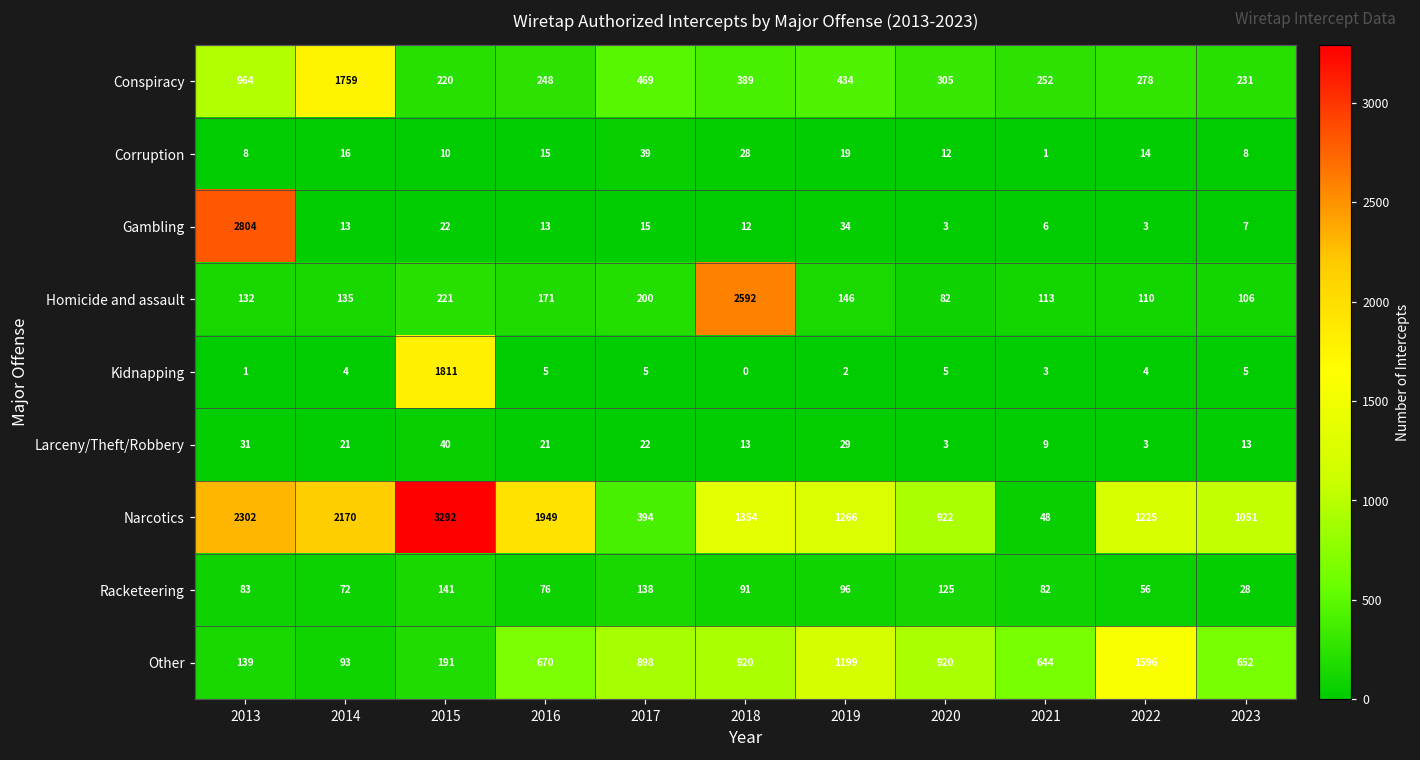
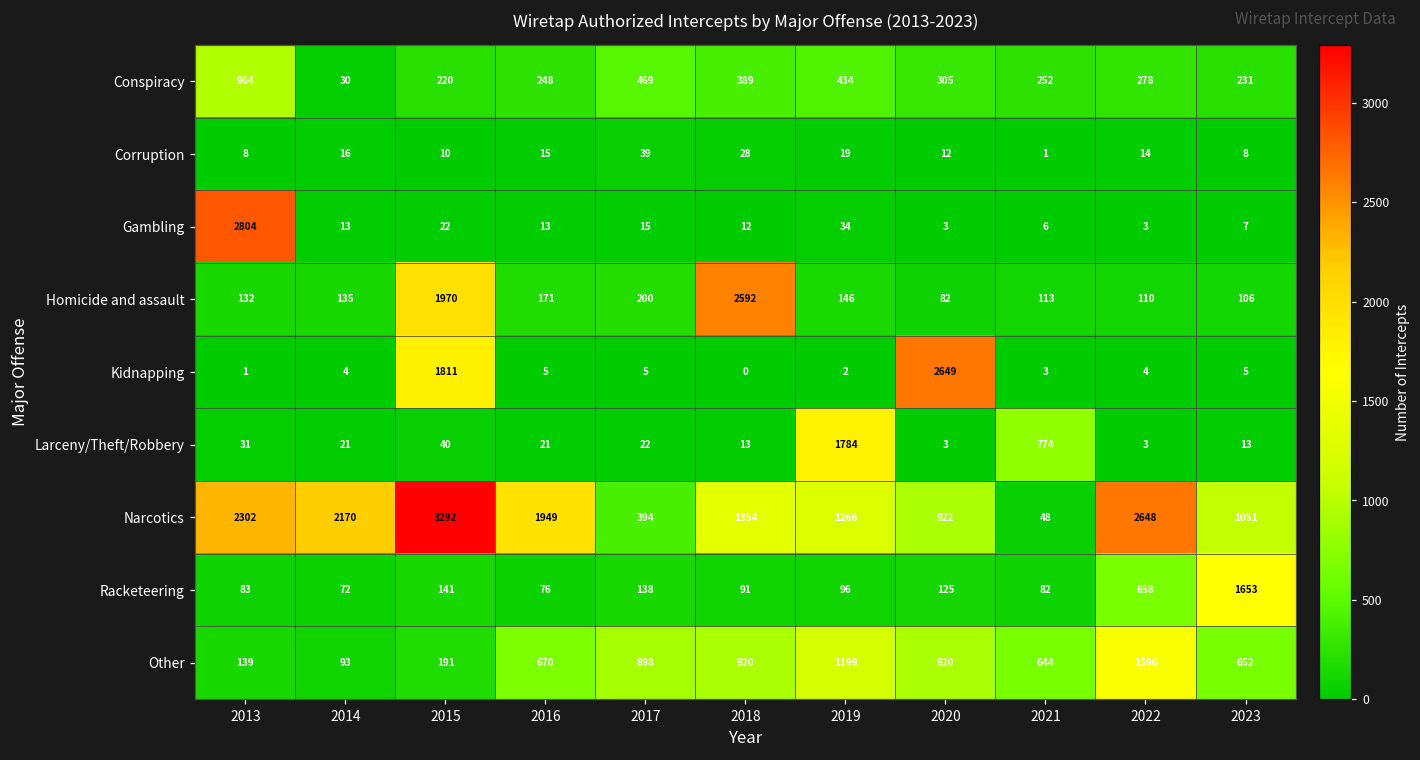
  {
    "Conspiracy": {
      "2013": 964,
-     "2014": 1759,
+     "2014": 30,
      "2015": 220,
      "2016": 248,
      "2017": 469,
      "2018": 389,
      "2019": 434,
      "2020": 305,
      "2021": 252,
      "2022": 278,
      "2023": 231
    },
    "Corruption": {
      "2013": 8,
      "2014": 16,
      "2015": 10,
      "2016": 15,
      "2017": 39,
      "2018": 28,
      "2019": 19,
      "2020": 12,
      "2021": 1,
      "2022": 14,
      "2023": 8
    },
    "Gambling": {
      "2013": 2804,
      "2014": 13,
      "2015": 22,
      "2016": 13,
      "2017": 15,
      "2018": 12,
      "2019": 34,
      "2020": 3,
      "2021": 6,
      "2022": 3,
      "2023": 7
    },
    "Homicide and assault": {
      "2013": 132,
      "2014": 135,
-     "2015": 221,
+     "2015": 1970,
      "2016": 171,
      "2017": 200,
      "2018": 2592,
      "2019": 146,
      "2020": 82,
      "2021": 113,
      "2022": 110,
      "2023": 106
    },
    "Kidnapping": {
      "2013": 1,
      "2014": 4,
      "2015": 1811,
      "2016": 5,
      "2017": 5,
      "2018": 0,
      "2019": 2,
-     "2020": 5,
+     "2020": 2649,
      "2021": 3,
      "2022": 4,
      "2023": 5
    },
    "Larceny/Theft/Robbery": {
      "2013": 31,
      "2014": 21,
      "2015": 40,
      "2016": 21,
      "2017": 22,
      "2018": 13,
-     "2019": 29,
+     "2019": 1784,
      "2020": 3,
-     "2021": 9,
+     "2021": 774,
      "2022": 3,
      "2023": 13
    },
    "Narcotics": {
      "2013": 2302,
      "2014": 2170,
      "2015": 3292,
      "2016": 1949,
      "2017": 394,
      "2018": 1354,
      "2019": 1266,
      "2020": 922,
      "2021": 48,
-     "2022": 1225,
+     "2022": 2648,
      "2023": 1051
    },
    "Racketeering": {
      "2013": 83,
      "2014": 72,
      "2015": 141,
      "2016": 76,
      "2017": 138,
      "2018": 91,
      "2019": 96,
      "2020": 125,
      "2021": 82,
-     "2022": 56,
-     "2023": 28
+     "2022": 658,
+     "2023": 1653
    },
    "Other": {
      "2013": 139,
      "2014": 93,
      "2015": 191,
      "2016": 670,
      "2017": 898,
      "2018": 920,
      "2019": 1199,
      "2020": 920,
      "2021": 644,
      "2022": 1596,
      "2023": 652
    }
  }
